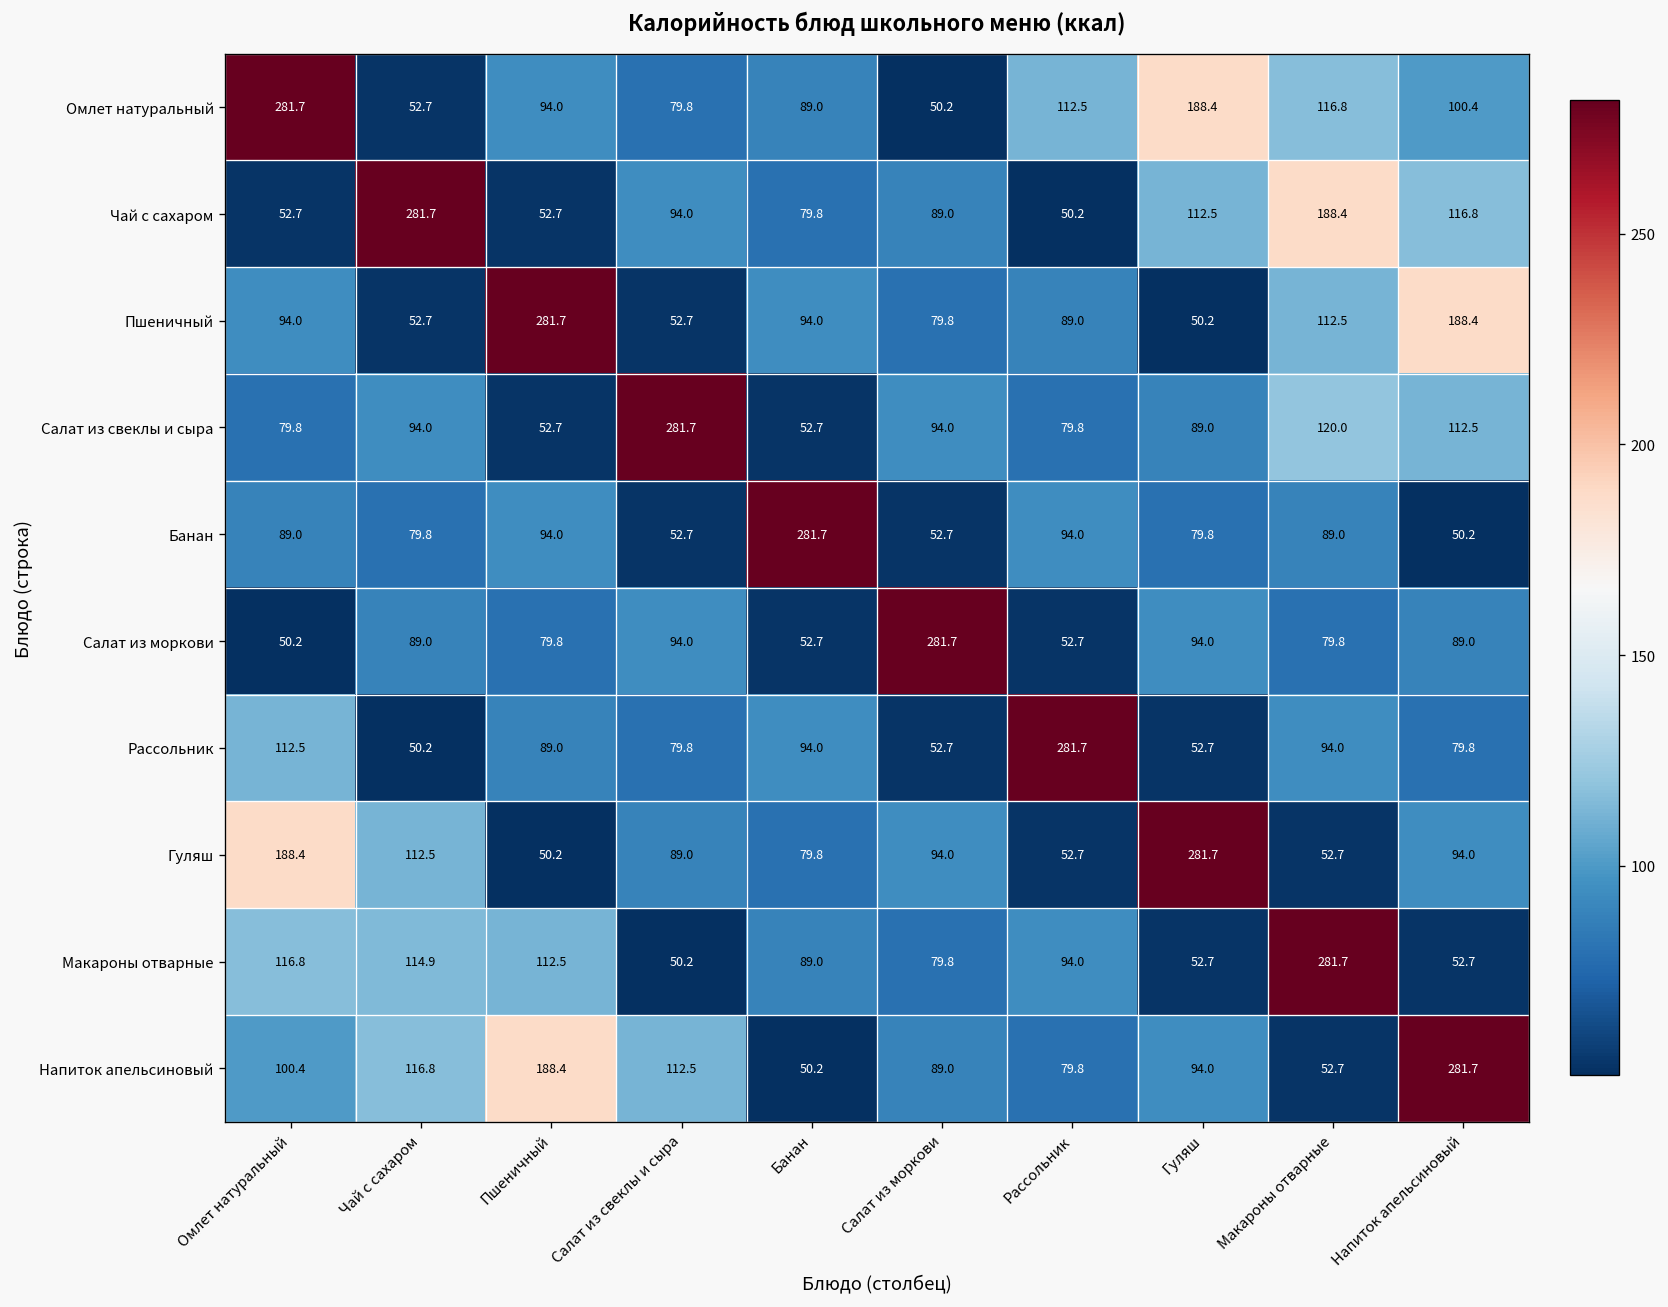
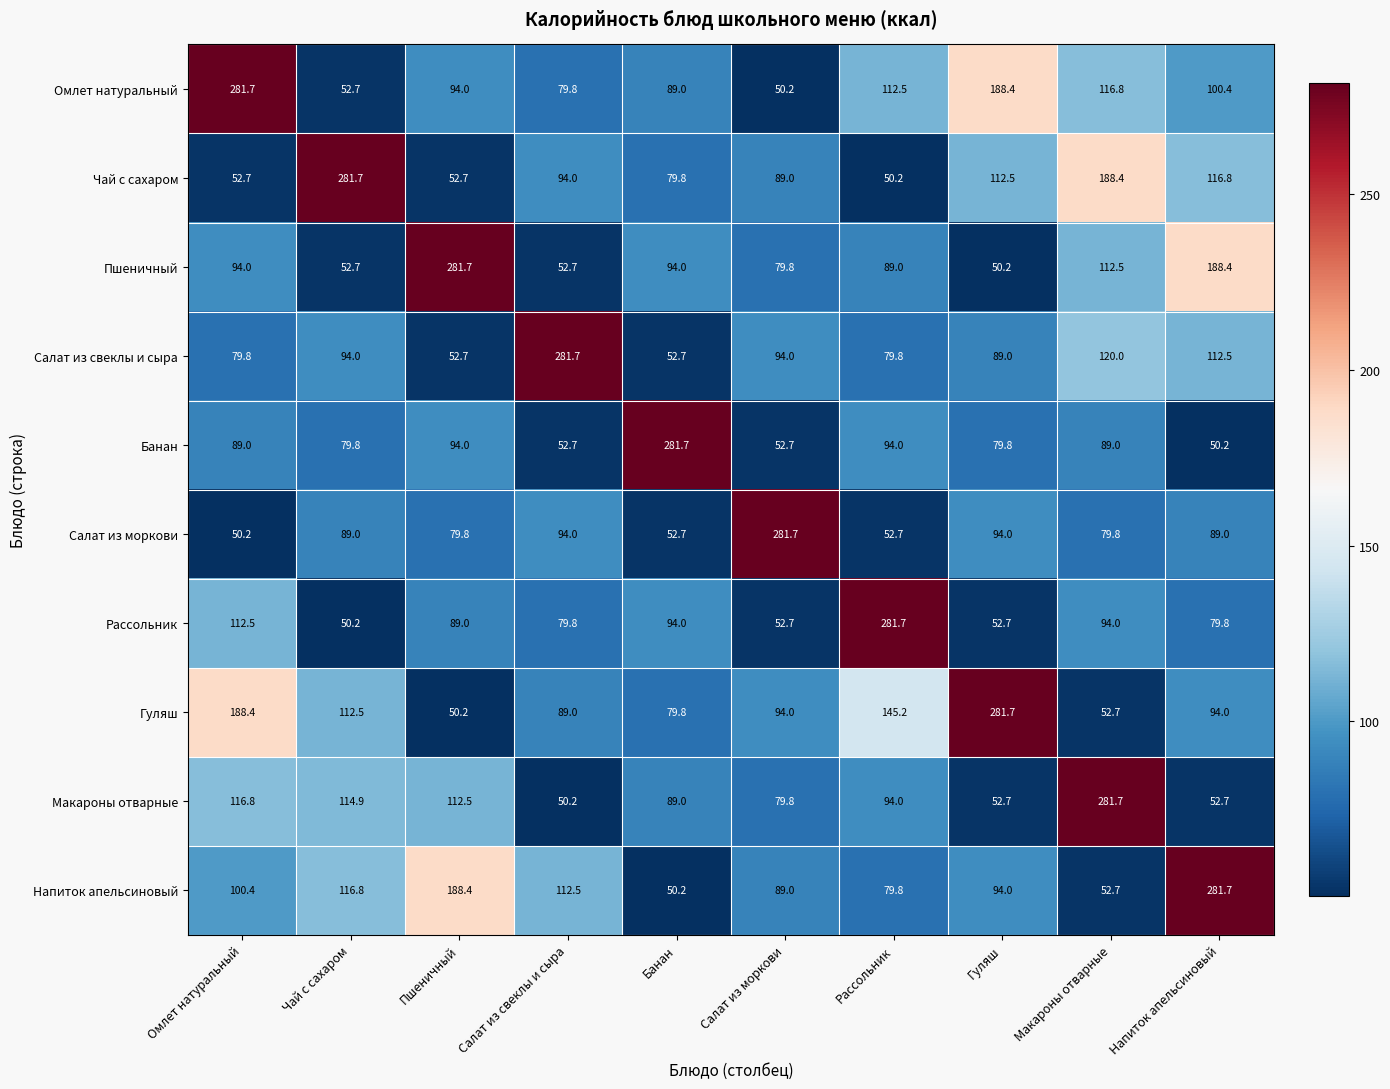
  {
    "Омлет натуральный": {
      "Омлет натуральный": 281.7,
      "Чай с сахаром": 52.7,
      "Пшеничный": 94.0,
      "Салат из свеклы и сыра": 79.8,
      "Банан": 89.0,
      "Салат из моркови": 50.2,
      "Рассольник": 112.5,
      "Гуляш": 188.4,
      "Макароны отварные": 116.8,
      "Напиток апельсиновый": 100.4
    },
    "Чай с сахаром": {
      "Омлет натуральный": 52.7,
      "Чай с сахаром": 281.7,
      "Пшеничный": 52.7,
      "Салат из свеклы и сыра": 94.0,
      "Банан": 79.8,
      "Салат из моркови": 89.0,
      "Рассольник": 50.2,
      "Гуляш": 112.5,
      "Макароны отварные": 188.4,
      "Напиток апельсиновый": 116.8
    },
    "Пшеничный": {
      "Омлет натуральный": 94.0,
      "Чай с сахаром": 52.7,
      "Пшеничный": 281.7,
      "Салат из свеклы и сыра": 52.7,
      "Банан": 94.0,
      "Салат из моркови": 79.8,
      "Рассольник": 89.0,
      "Гуляш": 50.2,
      "Макароны отварные": 112.5,
      "Напиток апельсиновый": 188.4
    },
    "Салат из свеклы и сыра": {
      "Омлет натуральный": 79.8,
      "Чай с сахаром": 94.0,
      "Пшеничный": 52.7,
      "Салат из свеклы и сыра": 281.7,
      "Банан": 52.7,
      "Салат из моркови": 94.0,
      "Рассольник": 79.8,
      "Гуляш": 89.0,
      "Макароны отварные": 120.0,
      "Напиток апельсиновый": 112.5
    },
    "Банан": {
      "Омлет натуральный": 89.0,
      "Чай с сахаром": 79.8,
      "Пшеничный": 94.0,
      "Салат из свеклы и сыра": 52.7,
      "Банан": 281.7,
      "Салат из моркови": 52.7,
      "Рассольник": 94.0,
      "Гуляш": 79.8,
      "Макароны отварные": 89.0,
      "Напиток апельсиновый": 50.2
    },
    "Салат из моркови": {
      "Омлет натуральный": 50.2,
      "Чай с сахаром": 89.0,
      "Пшеничный": 79.8,
      "Салат из свеклы и сыра": 94.0,
      "Банан": 52.7,
      "Салат из моркови": 281.7,
      "Рассольник": 52.7,
      "Гуляш": 94.0,
      "Макароны отварные": 79.8,
      "Напиток апельсиновый": 89.0
    },
    "Рассольник": {
      "Омлет натуральный": 112.5,
      "Чай с сахаром": 50.2,
      "Пшеничный": 89.0,
      "Салат из свеклы и сыра": 79.8,
      "Банан": 94.0,
      "Салат из моркови": 52.7,
      "Рассольник": 281.7,
      "Гуляш": 52.7,
      "Макароны отварные": 94.0,
      "Напиток апельсиновый": 79.8
    },
    "Гуляш": {
      "Омлет натуральный": 188.4,
      "Чай с сахаром": 112.5,
      "Пшеничный": 50.2,
      "Салат из свеклы и сыра": 89.0,
      "Банан": 79.8,
      "Салат из моркови": 94.0,
-     "Рассольник": 52.7,
+     "Рассольник": 145.2,
      "Гуляш": 281.7,
      "Макароны отварные": 52.7,
      "Напиток апельсиновый": 94.0
    },
    "Макароны отварные": {
      "Омлет натуральный": 116.8,
      "Чай с сахаром": 114.9,
      "Пшеничный": 112.5,
      "Салат из свеклы и сыра": 50.2,
      "Банан": 89.0,
      "Салат из моркови": 79.8,
      "Рассольник": 94.0,
      "Гуляш": 52.7,
      "Макароны отварные": 281.7,
      "Напиток апельсиновый": 52.7
    },
    "Напиток апельсиновый": {
      "Омлет натуральный": 100.4,
      "Чай с сахаром": 116.8,
      "Пшеничный": 188.4,
      "Салат из свеклы и сыра": 112.5,
      "Банан": 50.2,
      "Салат из моркови": 89.0,
      "Рассольник": 79.8,
      "Гуляш": 94.0,
      "Макароны отварные": 52.7,
      "Напиток апельсиновый": 281.7
    }
  }
